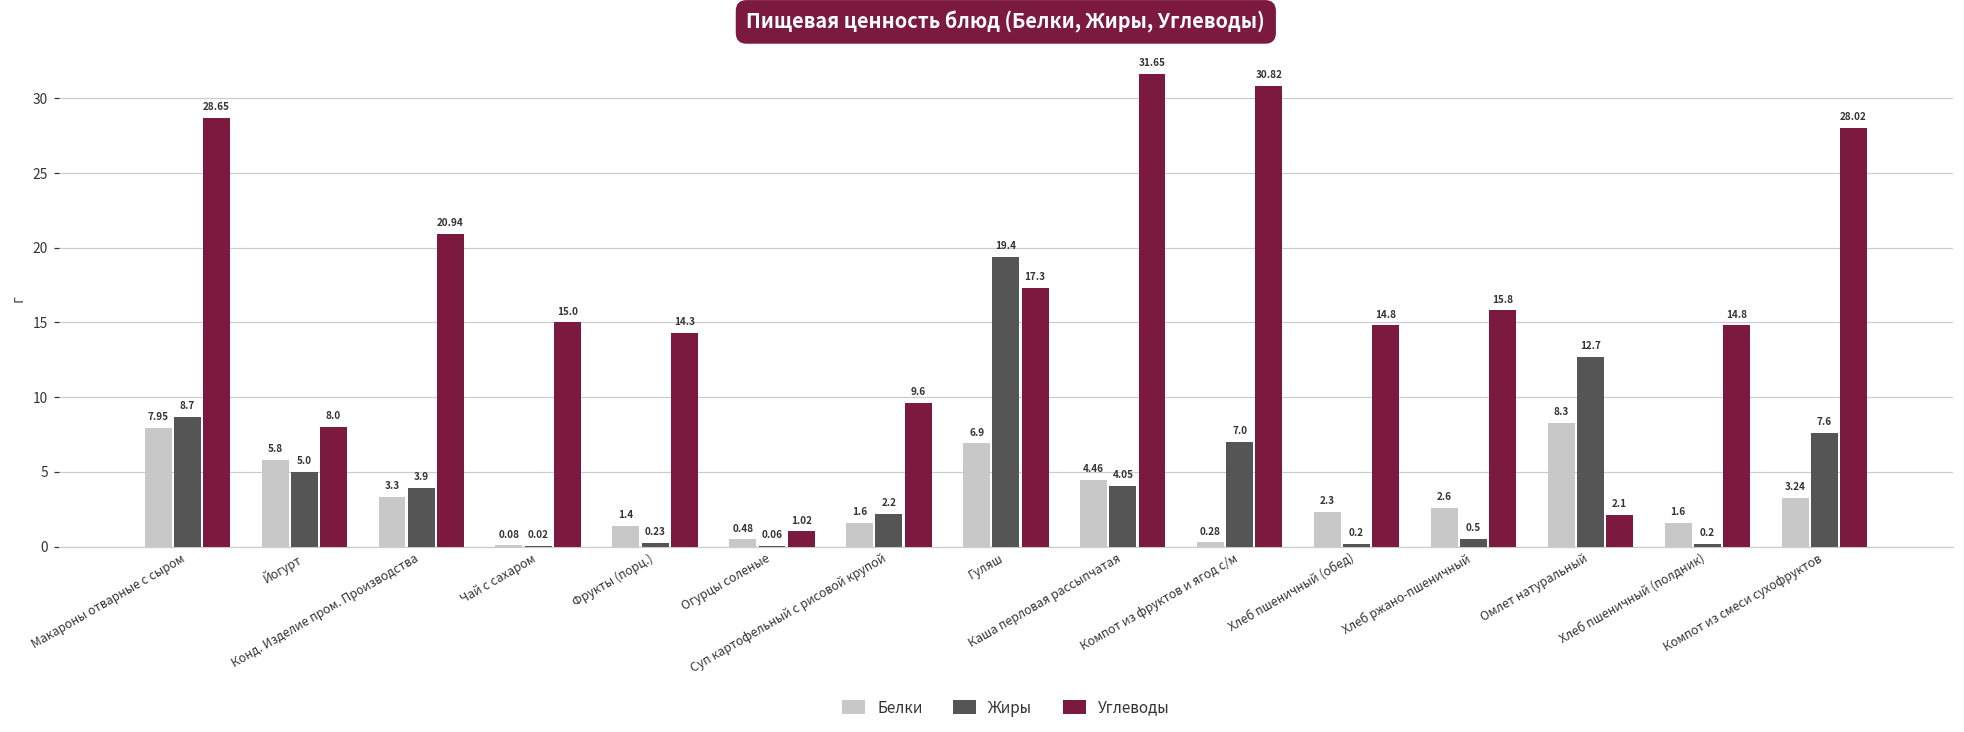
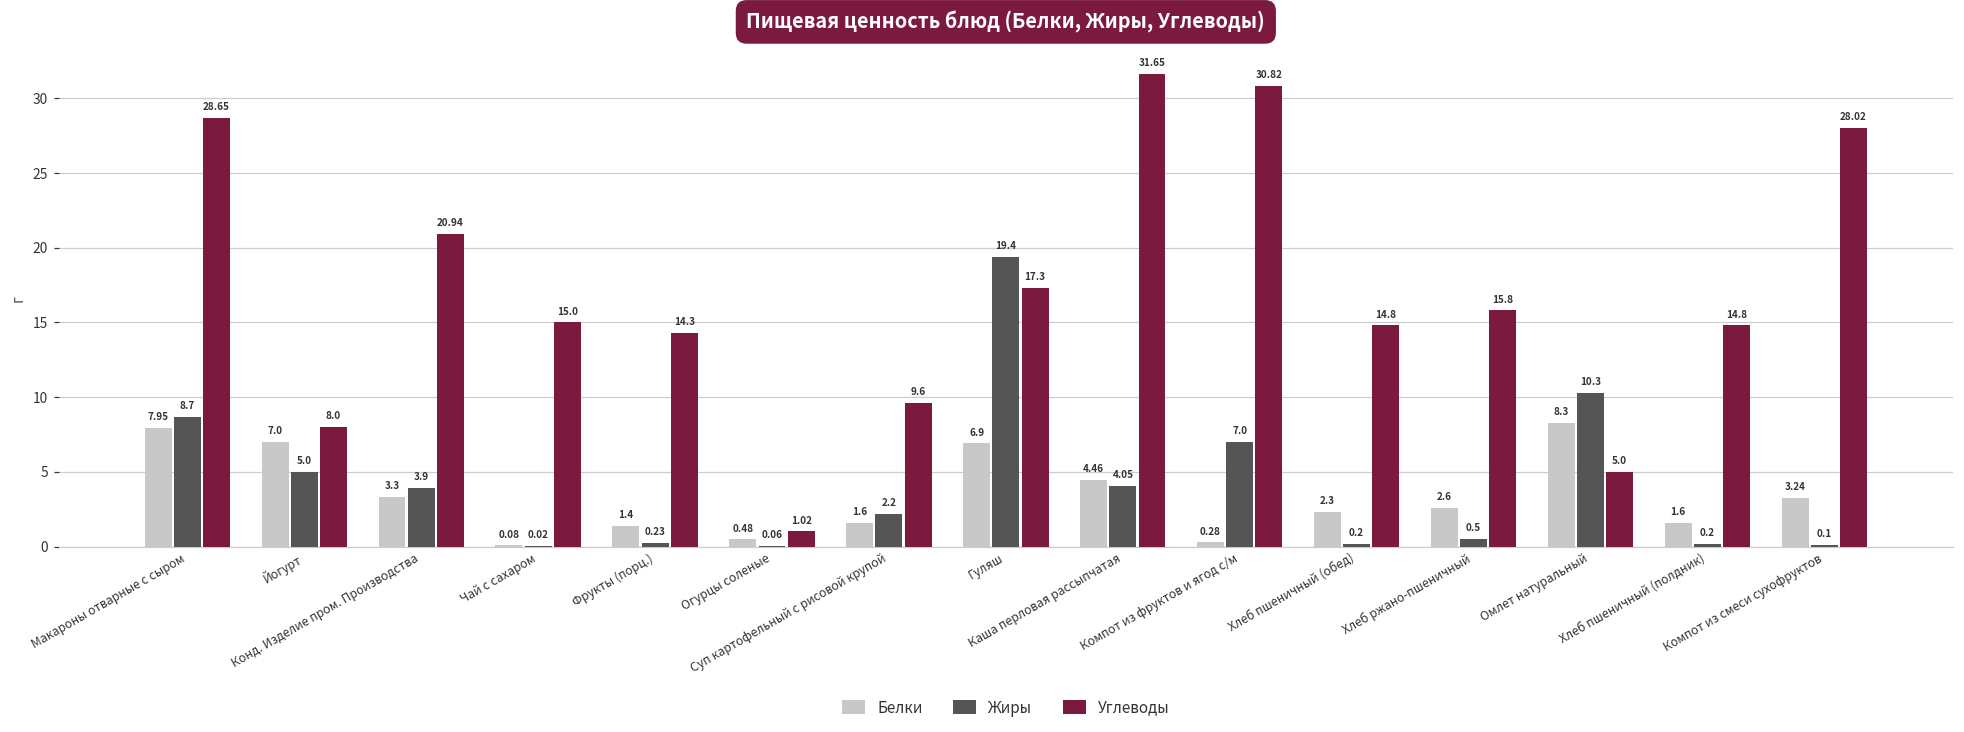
  {
    "Белки": {
      "Макароны отварные с сыром": 7.95,
-     "Йогурт": 5.8,
+     "Йогурт": 7.0,
      "Конд. Изделие пром. Производства": 3.3,
      "Чай с сахаром": 0.08,
      "Фрукты (порц.)": 1.4,
      "Огурцы соленые": 0.48,
      "Суп картофельный с рисовой крупой": 1.6,
      "Гуляш": 6.9,
      "Каша перловая рассыпчатая": 4.46,
      "Компот из фруктов и ягод с/м": 0.28,
      "Хлеб пшеничный (обед)": 2.3,
      "Хлеб ржано-пшеничный": 2.6,
      "Омлет натуральный": 8.3,
      "Хлеб пшеничный (полдник)": 1.6,
      "Компот из смеси сухофруктов": 3.24
    },
    "Жиры": {
      "Макароны отварные с сыром": 8.7,
      "Йогурт": 5.0,
      "Конд. Изделие пром. Производства": 3.9,
      "Чай с сахаром": 0.02,
      "Фрукты (порц.)": 0.23,
      "Огурцы соленые": 0.06,
      "Суп картофельный с рисовой крупой": 2.2,
      "Гуляш": 19.4,
      "Каша перловая рассыпчатая": 4.05,
      "Компот из фруктов и ягод с/м": 7.0,
      "Хлеб пшеничный (обед)": 0.2,
      "Хлеб ржано-пшеничный": 0.5,
-     "Омлет натуральный": 12.7,
+     "Омлет натуральный": 10.3,
      "Хлеб пшеничный (полдник)": 0.2,
-     "Компот из смеси сухофруктов": 7.6
+     "Компот из смеси сухофруктов": 0.1
    },
    "Углеводы": {
      "Макароны отварные с сыром": 28.65,
      "Йогурт": 8.0,
      "Конд. Изделие пром. Производства": 20.94,
      "Чай с сахаром": 15.0,
      "Фрукты (порц.)": 14.3,
      "Огурцы соленые": 1.02,
      "Суп картофельный с рисовой крупой": 9.6,
      "Гуляш": 17.3,
      "Каша перловая рассыпчатая": 31.65,
      "Компот из фруктов и ягод с/м": 30.82,
      "Хлеб пшеничный (обед)": 14.8,
      "Хлеб ржано-пшеничный": 15.8,
-     "Омлет натуральный": 2.1,
+     "Омлет натуральный": 5.0,
      "Хлеб пшеничный (полдник)": 14.8,
      "Компот из смеси сухофруктов": 28.02
    }
  }
